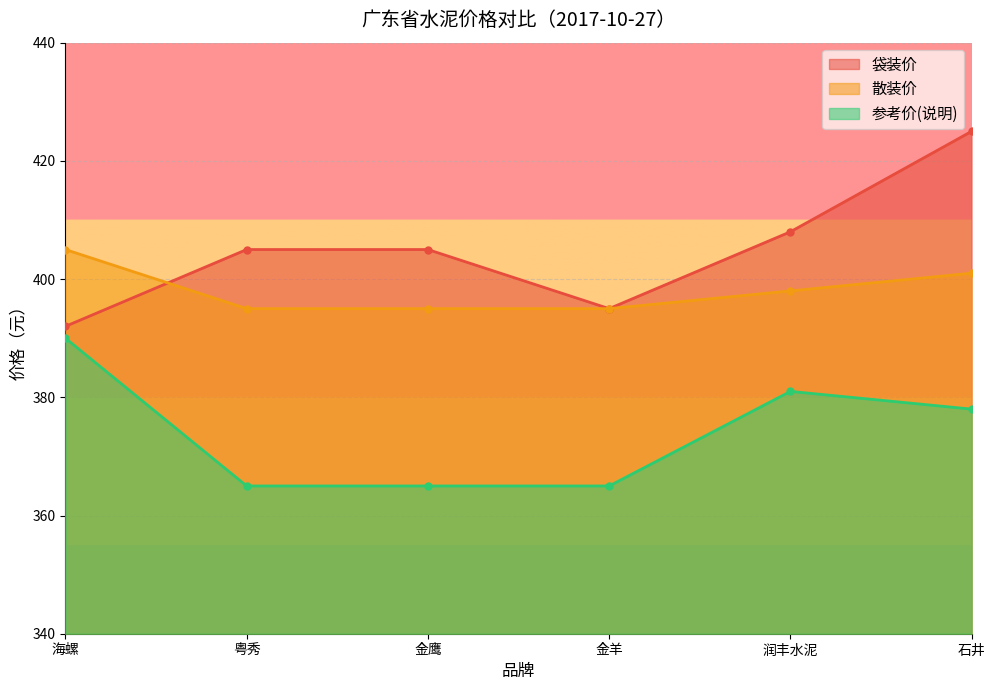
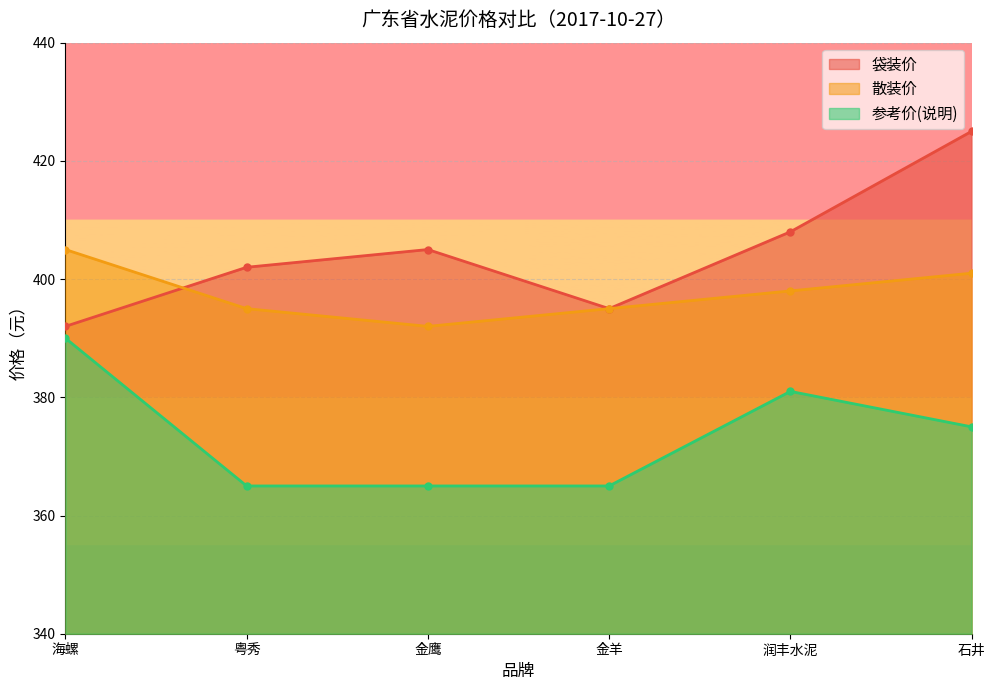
  {
    "袋装价": {
      "海螺": 392,
-     "粤秀": 405,
+     "粤秀": 402,
      "金鹰": 405,
      "润丰水泥": 408,
      "石井": 425
    },
    "散装价": {
      "海螺": 405,
      "粤秀": 395,
-     "金鹰": 395,
+     "金鹰": 392,
      "润丰水泥": 398,
      "石井": 401
    },
    "参考价(说明)": {
      "海螺": 390,
      "粤秀": 365,
      "金鹰": 365,
      "金羊": 365,
      "润丰水泥": 381,
-     "石井": 378
+     "石井": 375
    }
  }
